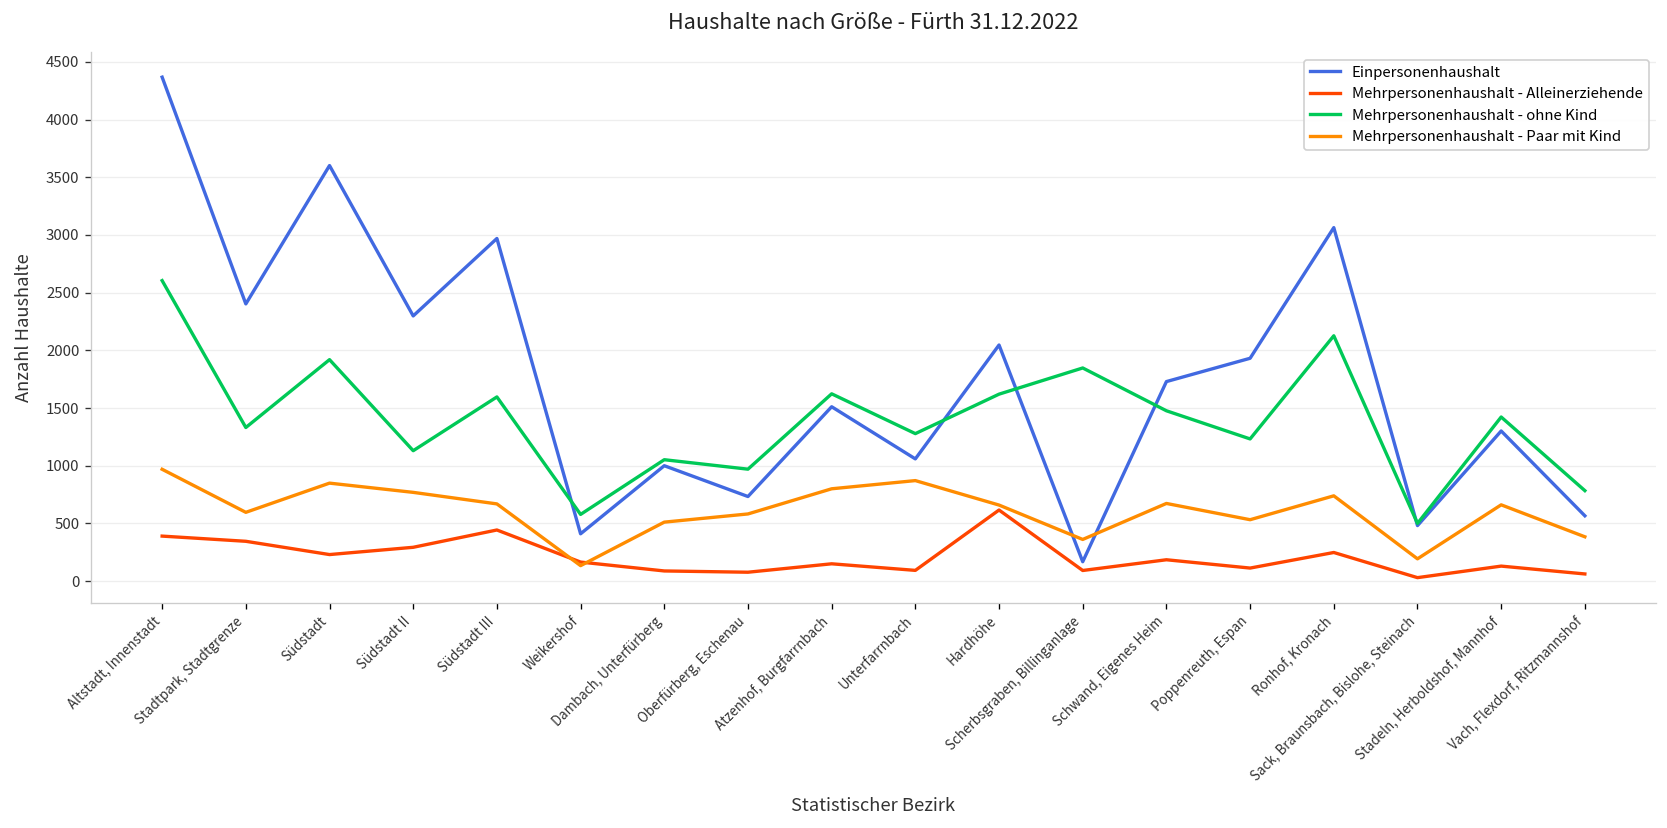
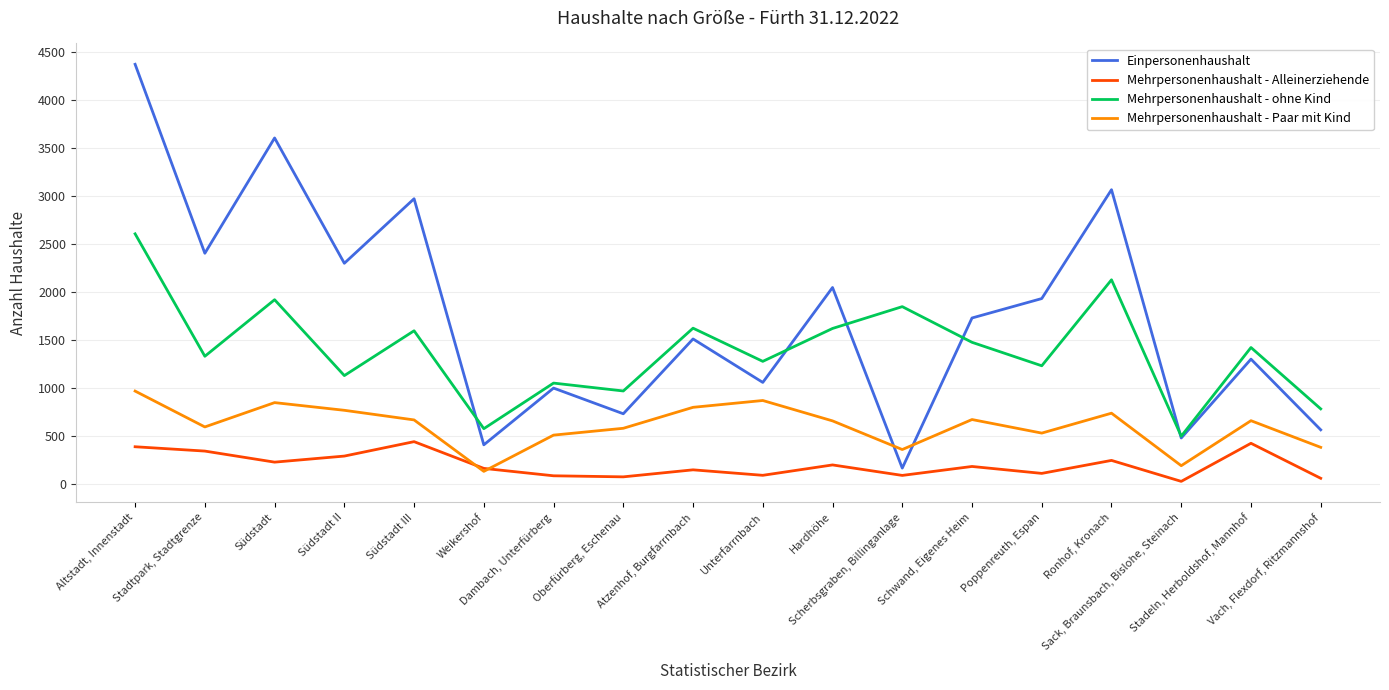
  {
    "Einpersonenhaushalt": {
      "Altstadt, Innenstadt": 4400,
      "Stadtpark, Stadtgrenze": 2400,
      "Südstadt": 3600,
      "Südstadt II": 2300,
      "Südstadt III": 3000,
      "Weikershof": 400,
      "Dambach, Unterfürberg": 1000,
      "Oberfürberg, Eschenau": 700,
      "Atzenhof, Burgfarrnbach": 1500,
      "Unterfarrnbach": 1100,
      "Hardhöhe": 2000,
      "Scherbsgraben, Billinganlage": 200,
      "Schwand, Eigenes Heim": 1700,
      "Poppenreuth, Espan": 1900,
      "Ronhof, Kronach": 3100,
      "Stadeln, Herboldshof, Mannhof": 1300,
      "Vach, Flexdorf, Ritzmannshof": 600
    },
    "Mehrpersonenhaushalt - Alleinerziehende": {
      "Altstadt, Innenstadt": 400,
      "Stadtpark, Stadtgrenze": 300,
      "Südstadt": 200,
      "Südstadt II": 300,
      "Südstadt III": 400,
      "Weikershof": 200,
      "Dambach, Unterfürberg": 100,
      "Oberfürberg, Eschenau": 100,
      "Atzenhof, Burgfarrnbach": 200,
      "Unterfarrnbach": 100,
-     "Hardhöhe": 600,
+     "Hardhöhe": 200,
      "Scherbsgraben, Billinganlage": 100,
      "Schwand, Eigenes Heim": 200,
      "Poppenreuth, Espan": 100,
      "Ronhof, Kronach": 200,
      "Sack, Braunsbach, Bislohe, Steinach": 0,
-     "Stadeln, Herboldshof, Mannhof": 100,
+     "Stadeln, Herboldshof, Mannhof": 400,
      "Vach, Flexdorf, Ritzmannshof": 100
    },
    "Mehrpersonenhaushalt - ohne Kind": {
      "Altstadt, Innenstadt": 2600,
      "Stadtpark, Stadtgrenze": 1300,
      "Südstadt": 1900,
      "Südstadt II": 1100,
      "Südstadt III": 1600,
      "Weikershof": 600,
      "Dambach, Unterfürberg": 1100,
      "Oberfürberg, Eschenau": 1000,
      "Atzenhof, Burgfarrnbach": 1600,
      "Unterfarrnbach": 1300,
      "Hardhöhe": 1600,
      "Scherbsgraben, Billinganlage": 1800,
      "Schwand, Eigenes Heim": 1500,
      "Poppenreuth, Espan": 1200,
      "Ronhof, Kronach": 2100,
      "Stadeln, Herboldshof, Mannhof": 1400,
      "Vach, Flexdorf, Ritzmannshof": 800
    },
    "Mehrpersonenhaushalt - Paar mit Kind": {
      "Altstadt, Innenstadt": 1000,
      "Stadtpark, Stadtgrenze": 600,
      "Südstadt": 800,
      "Südstadt II": 800,
      "Südstadt III": 700,
      "Weikershof": 100,
      "Dambach, Unterfürberg": 500,
      "Oberfürberg, Eschenau": 600,
      "Atzenhof, Burgfarrnbach": 800,
      "Unterfarrnbach": 900,
      "Hardhöhe": 700,
      "Scherbsgraben, Billinganlage": 400,
      "Schwand, Eigenes Heim": 700,
      "Poppenreuth, Espan": 500,
      "Ronhof, Kronach": 700,
      "Sack, Braunsbach, Bislohe, Steinach": 200,
      "Stadeln, Herboldshof, Mannhof": 700,
      "Vach, Flexdorf, Ritzmannshof": 400
    }
  }
